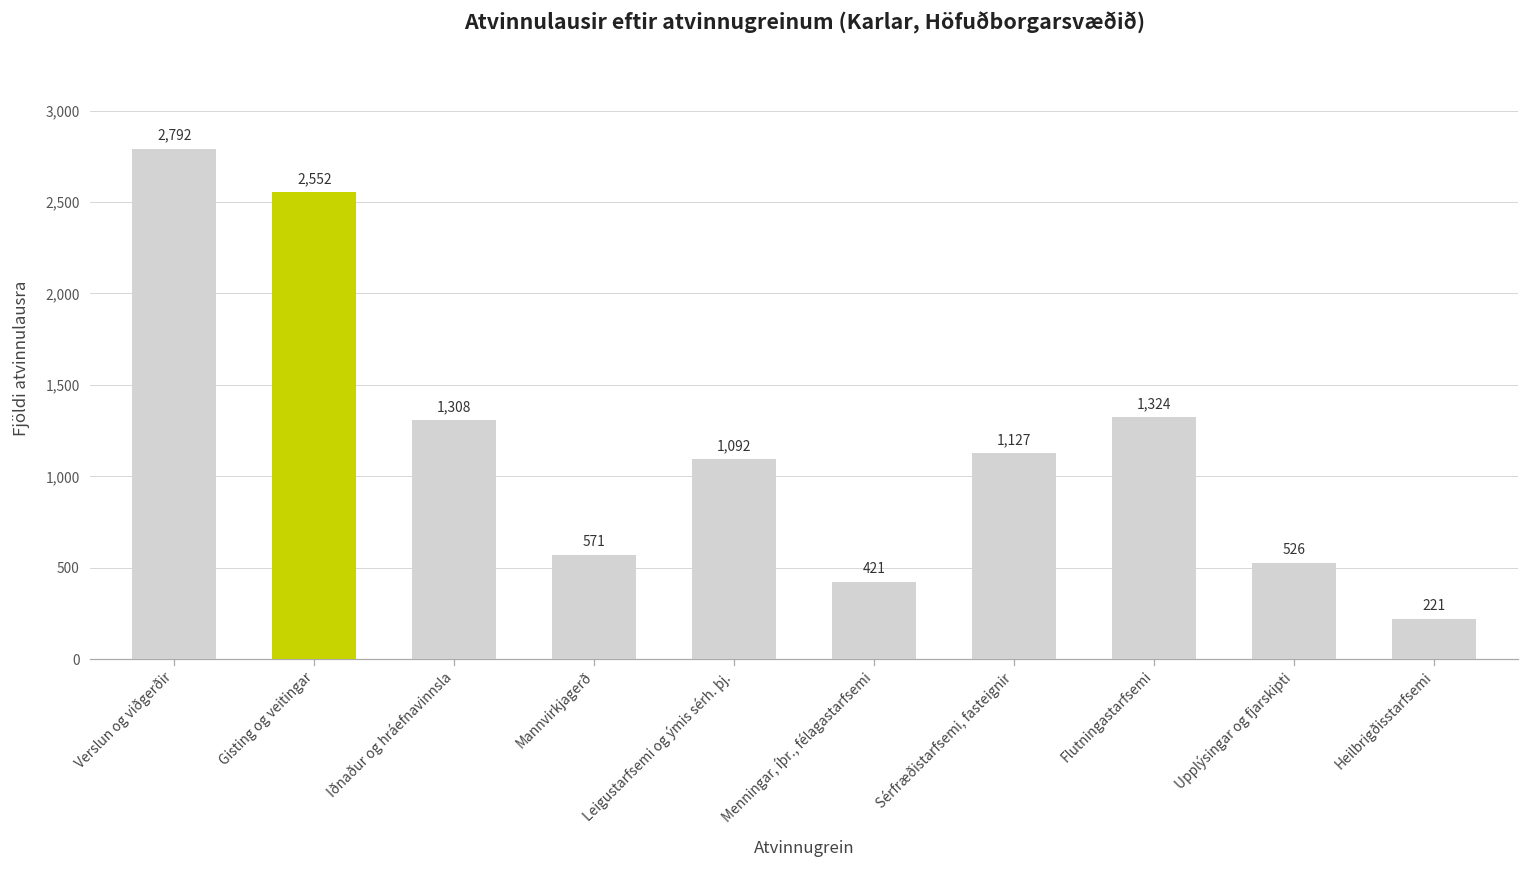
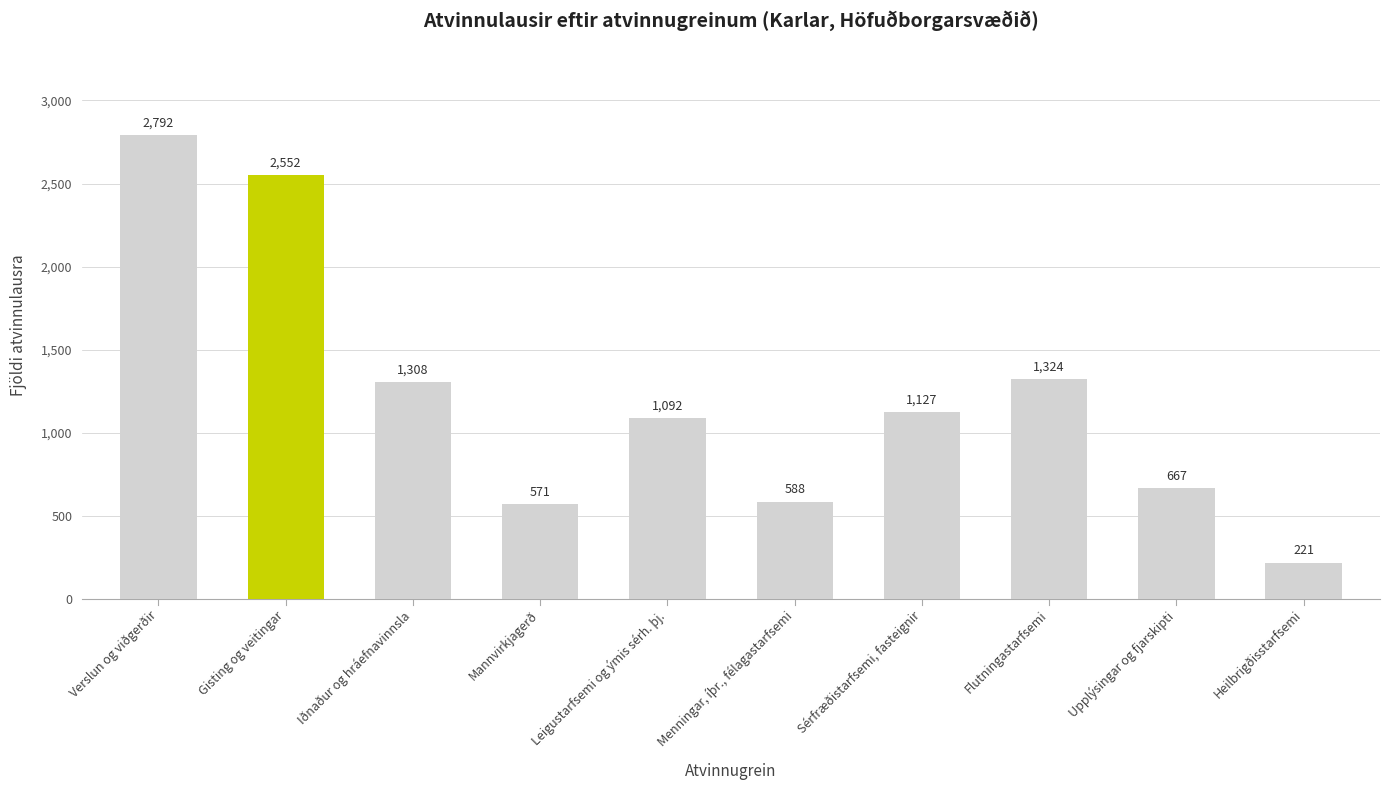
  {
    "Verslun og viðgerðir": "2,792",
    "Gisting og veitingar": "2,552",
    "Iðnaður og hráefnavinnsla": "1,308",
    "Mannvirkjagerð": "571",
    "Leigustarfsemi og ýmis sérh. þj.": "1,092",
-   "Menningar, íþr., félagastarfsemi": "421",
+   "Menningar, íþr., félagastarfsemi": "588",
    "Sérfræðistarfsemi, fasteignir": "1,127",
    "Flutningastarfsemi": "1,324",
-   "Upplýsingar og fjarskipti": "526",
+   "Upplýsingar og fjarskipti": "667",
    "Heilbrigðisstarfsemi": "221"
  }
